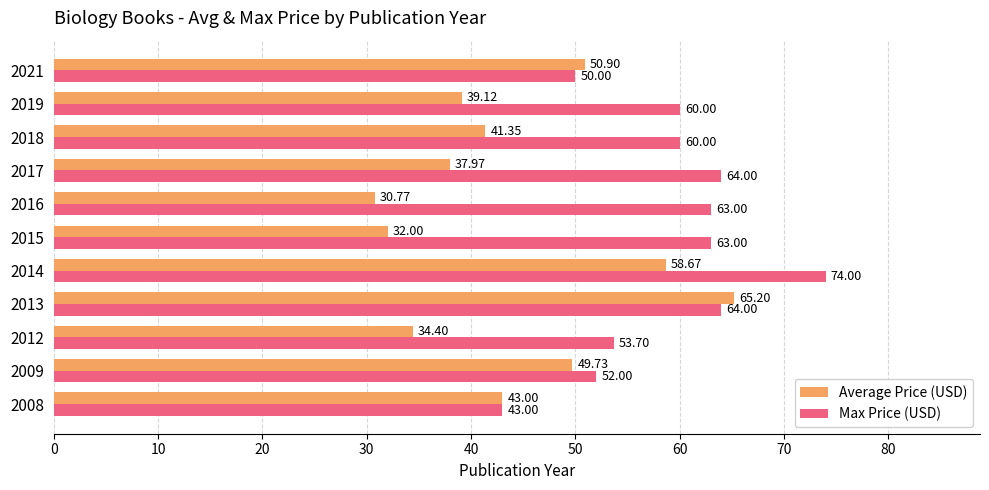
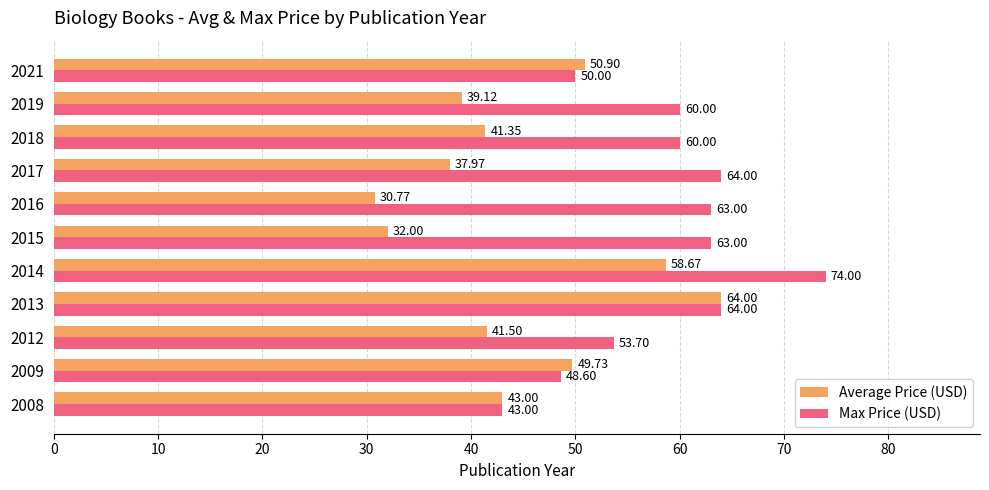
  {
    "Average Price (USD)": {
      "2021": 50.90,
      "2019": 39.12,
      "2018": 41.35,
      "2017": 37.97,
      "2016": 30.77,
      "2015": 32.00,
      "2014": 58.67,
-     "2013": 65.20,
-     "2012": 34.40,
+     "2013": 64.00,
+     "2012": 41.50,
      "2009": 49.73,
      "2008": 43.00
    },
    "Max Price (USD)": {
      "2021": 50.00,
      "2019": 60.00,
      "2018": 60.00,
      "2017": 64.00,
      "2016": 63.00,
      "2015": 63.00,
      "2014": 74.00,
      "2013": 64.00,
      "2012": 53.70,
-     "2009": 52.00,
+     "2009": 48.60,
      "2008": 43.00
    }
  }
